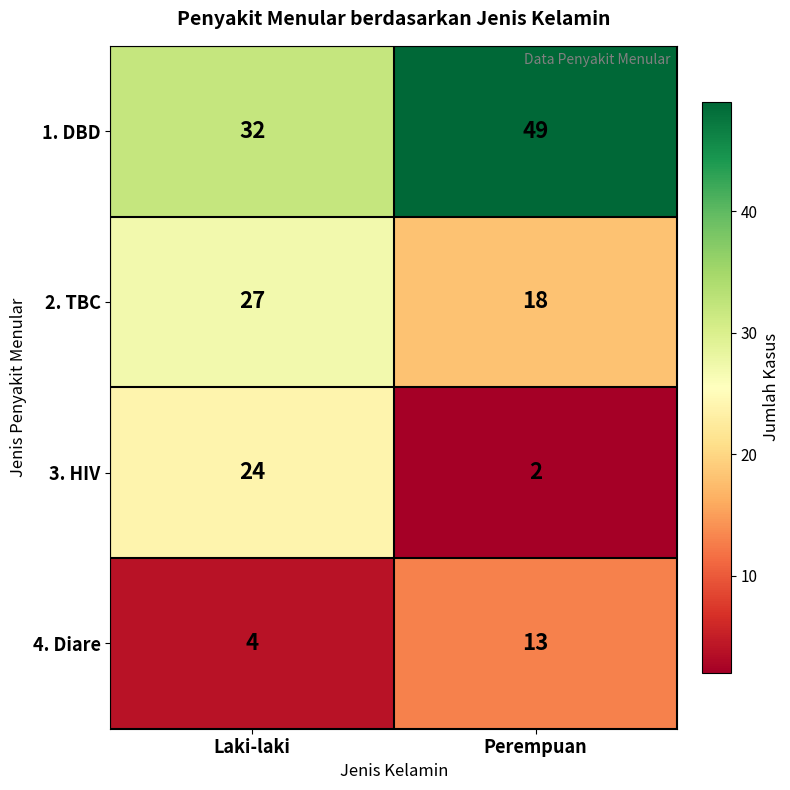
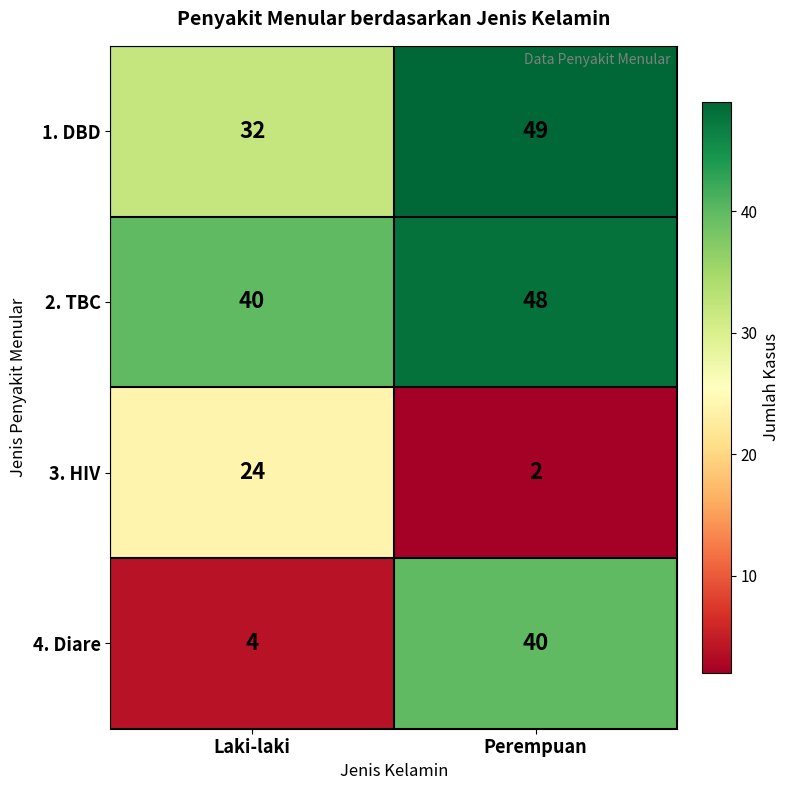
  {
    "1. DBD": {
      "Laki-laki": 32
    },
    "2. TBC": {
-     "Laki-laki": 27,
-     "Perempuan": 18
+     "Laki-laki": 40,
+     "Perempuan": 48
    },
    "3. HIV": {
      "Laki-laki": 24,
      "Perempuan": 2
    },
    "4. Diare": {
      "Laki-laki": 4,
-     "Perempuan": 13
+     "Perempuan": 40
    }
  }
